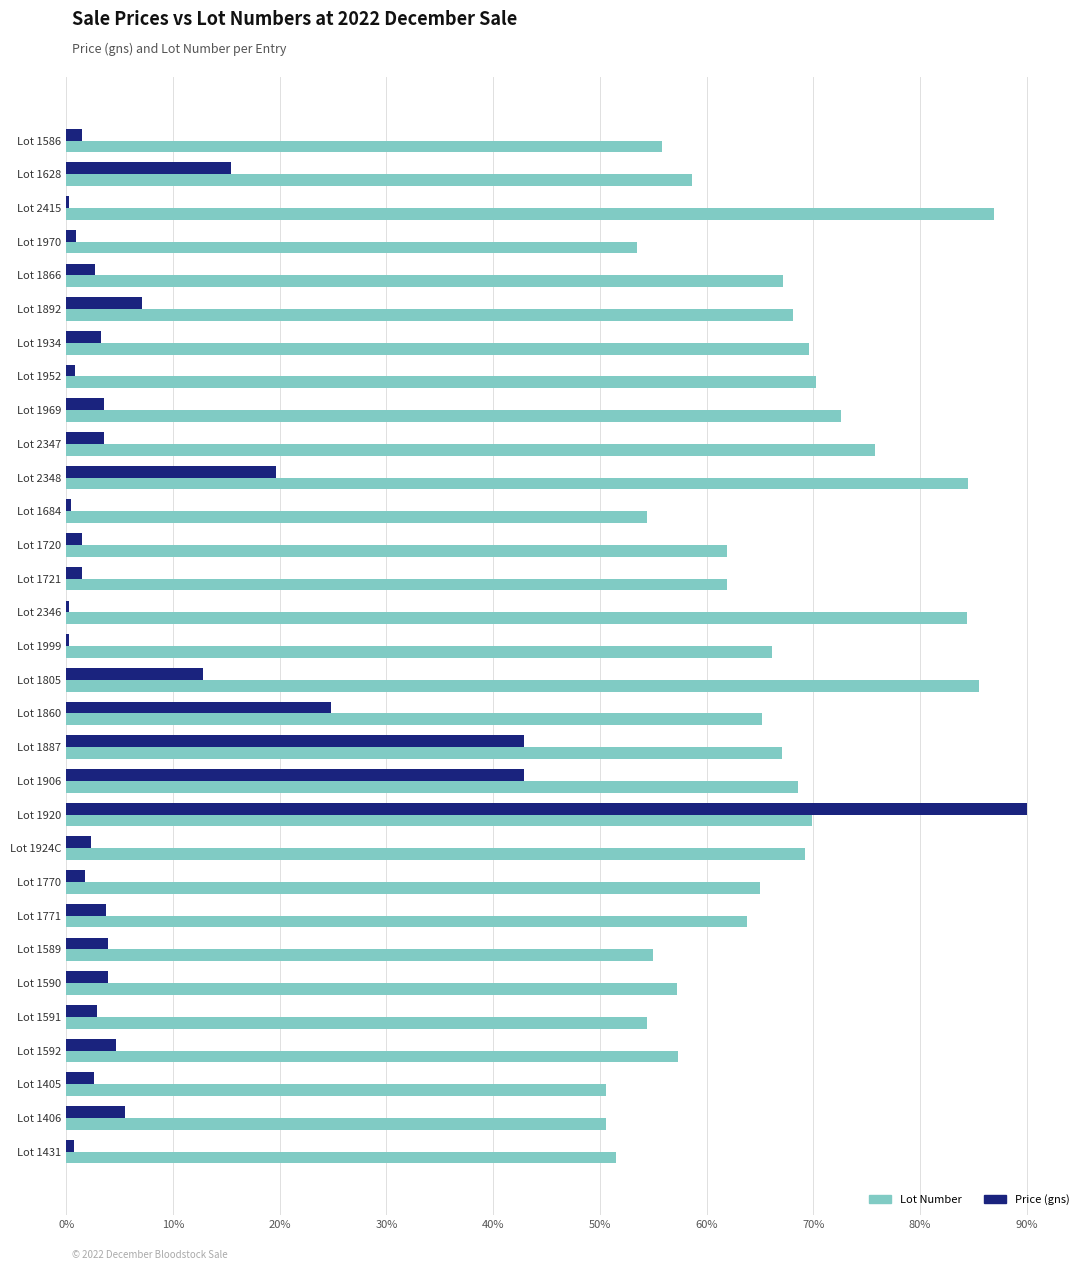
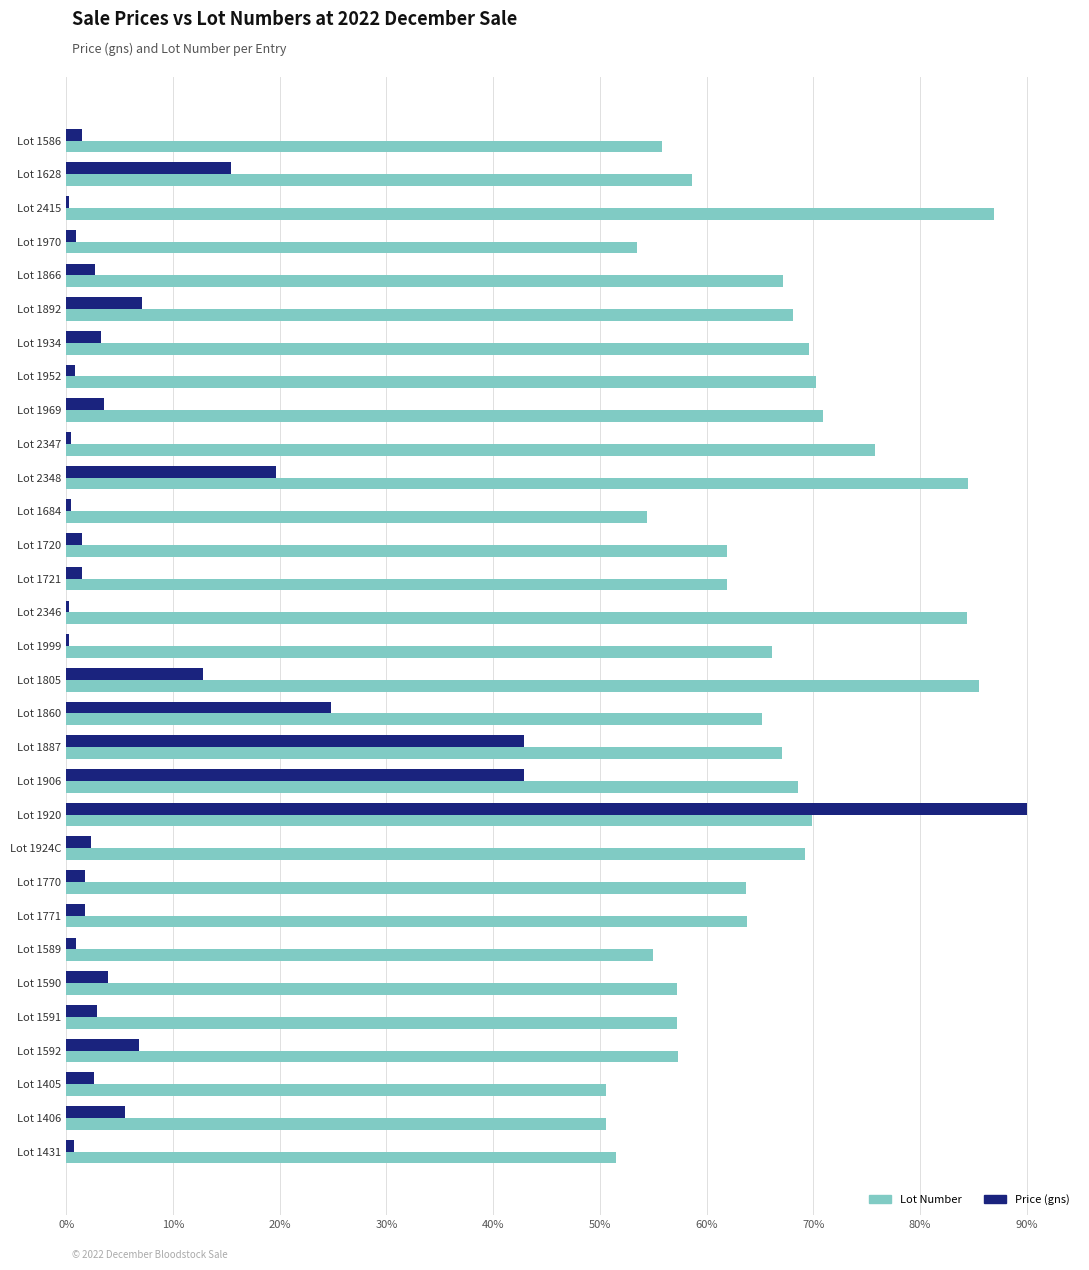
  {
    "Lot Number": {
      "Lot 1586": "55.8%",
      "Lot 1628": "58.6%",
      "Lot 2415": "86.9%",
      "Lot 1970": "53.5%",
      "Lot 1866": "67.2%",
      "Lot 1892": "68.1%",
      "Lot 1934": "69.6%",
      "Lot 1952": "70.3%",
-     "Lot 1969": "72.6%",
+     "Lot 1969": "70.9%",
      "Lot 2347": "75.8%",
      "Lot 2348": "84.5%",
      "Lot 1684": "54.4%",
      "Lot 1720": "61.9%",
      "Lot 1721": "62.0%",
      "Lot 2346": "84.5%",
      "Lot 1999": "66.2%",
      "Lot 1805": "85.6%",
      "Lot 1860": "65.2%",
      "Lot 1887": "67.1%",
      "Lot 1906": "68.6%",
      "Lot 1920": "69.9%",
      "Lot 1924C": "69.3%",
-     "Lot 1770": "65.1%",
+     "Lot 1770": "63.7%",
      "Lot 1771": "63.8%",
      "Lot 1589": "55.0%",
      "Lot 1590": "57.2%",
-     "Lot 1591": "54.4%",
+     "Lot 1591": "57.3%",
      "Lot 1592": "57.3%",
      "Lot 1405": "50.6%",
      "Lot 1406": "50.6%",
      "Lot 1431": "51.5%"
    },
    "Price (gns)": {
      "Lot 1586": "1.5%",
      "Lot 1628": "15.4%",
      "Lot 2415": "0.3%",
      "Lot 1970": "0.9%",
      "Lot 1866": "2.7%",
      "Lot 1892": "7.1%",
      "Lot 1934": "3.2%",
      "Lot 1952": "0.9%",
      "Lot 1969": "3.5%",
-     "Lot 2347": "3.5%",
+     "Lot 2347": "0.5%",
      "Lot 2348": "19.7%",
      "Lot 1684": "0.5%",
      "Lot 1720": "1.5%",
      "Lot 1721": "1.5%",
      "Lot 1999": "0.3%",
      "Lot 1805": "12.9%",
      "Lot 1860": "24.9%",
      "Lot 1887": "42.9%",
      "Lot 1906": "42.9%",
      "Lot 1920": "90.0%",
      "Lot 1924C": "2.4%",
      "Lot 1770": "1.7%",
-     "Lot 1771": "3.8%",
-     "Lot 1589": "3.9%",
+     "Lot 1771": "1.7%",
+     "Lot 1589": "0.9%",
      "Lot 1590": "3.9%",
      "Lot 1591": "2.9%",
-     "Lot 1592": "4.7%",
+     "Lot 1592": "6.9%",
      "Lot 1405": "2.6%",
      "Lot 1406": "5.5%",
      "Lot 1431": "0.7%"
    }
  }
